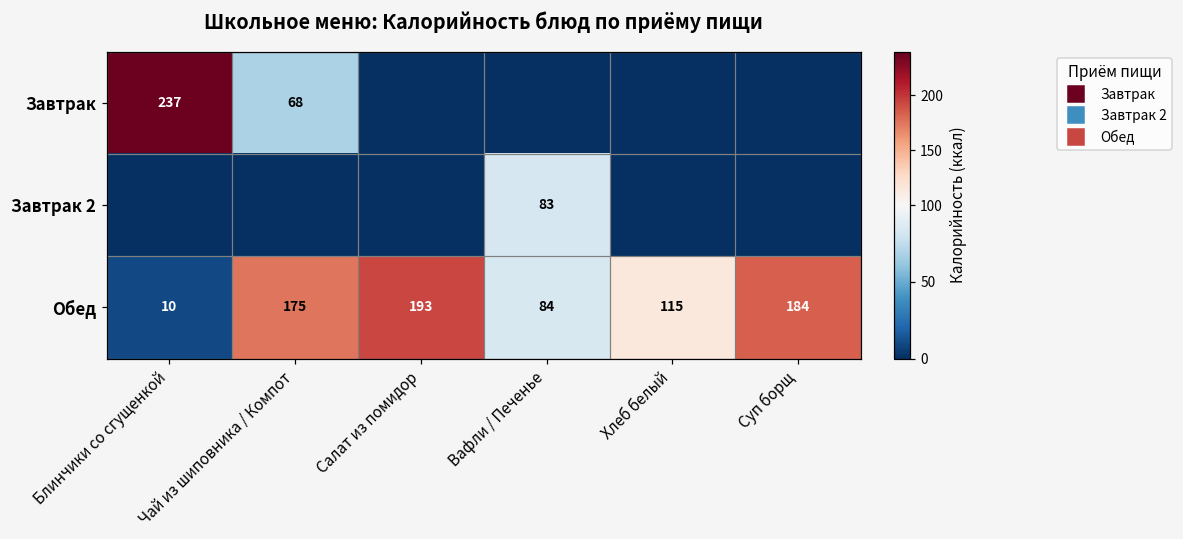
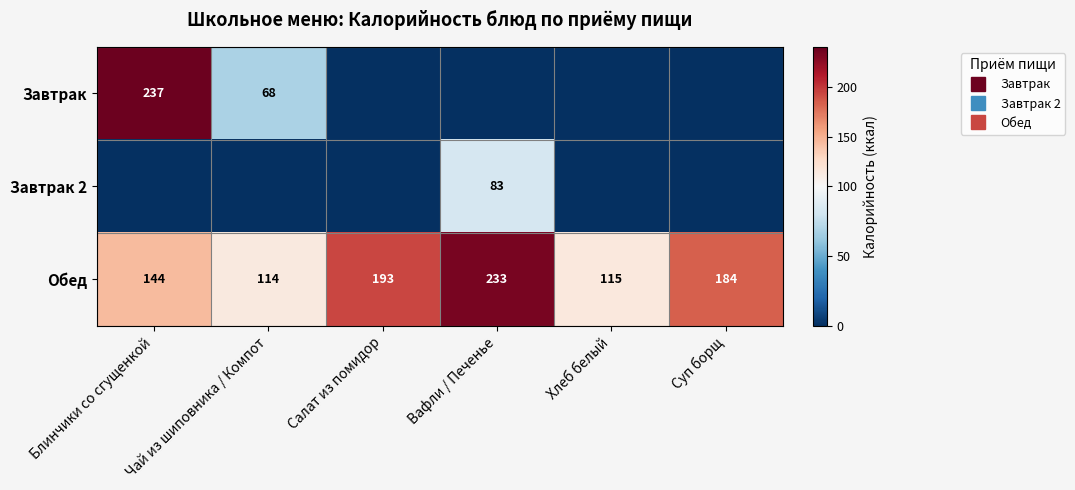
  {
    "Завтрак": {
      "Блинчики со сгущенкой": 237,
      "Чай из шиповника / Компот": 68
    },
    "Завтрак 2": {
      "Вафли / Печенье": 83
    },
    "Обед": {
-     "Блинчики со сгущенкой": 10,
-     "Чай из шиповника / Компот": 175,
+     "Блинчики со сгущенкой": 144,
+     "Чай из шиповника / Компот": 114,
      "Салат из помидор": 193,
-     "Вафли / Печенье": 84,
+     "Вафли / Печенье": 233,
      "Хлеб белый": 115,
      "Суп борщ": 184
    }
  }
